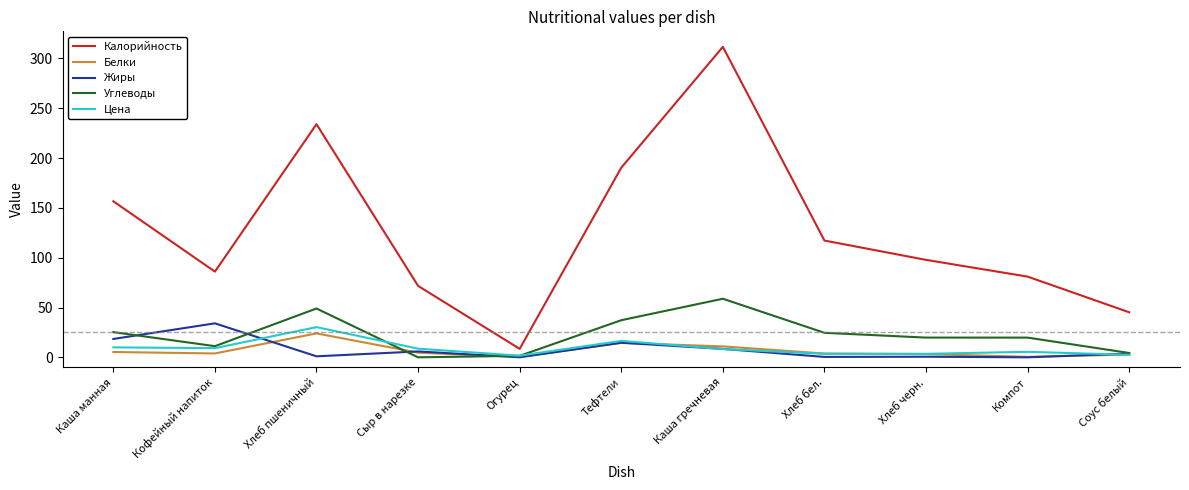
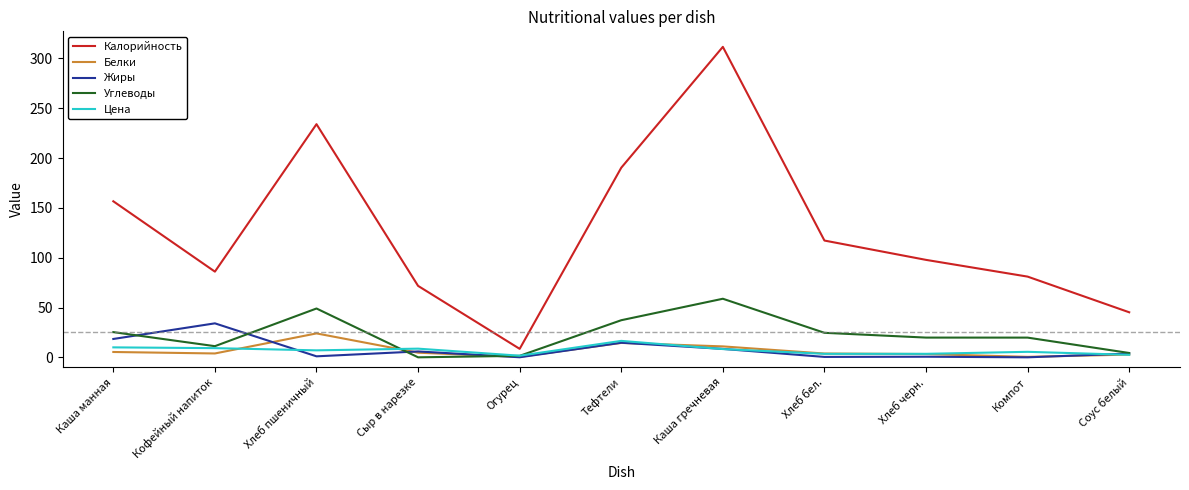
  {
    "Калорийность": {
      "Каша манная": 160,
      "Кофейный напиток": 90,
      "Хлеб пшеничный": 230,
      "Сыр в нарезке": 70,
      "Огурец": 10,
      "Тефтели": 190,
      "Каша гречневая": 310,
      "Хлеб бел.": 120,
      "Хлеб черн.": 100,
      "Компот": 80,
      "Соус белый": 50
    },
    "Белки": {
      "Каша манная": 10,
      "Кофейный напиток": 0,
      "Хлеб пшеничный": 20
    },
    "Жиры": {
      "Каша манная": 20,
      "Кофейный напиток": 30,
      "Хлеб пшеничный": 0,
      "Хлеб бел.": 0,
      "Хлеб черн.": 0
    },
    "Углеводы": {
      "Каша манная": 30,
      "Хлеб пшеничный": 50,
      "Сыр в нарезке": 0,
      "Тефтели": 40,
      "Каша гречневая": 60,
      "Хлеб бел.": 20,
      "Хлеб черн.": 20,
      "Компот": 20
    },
    "Цена": {
      "Каша манная": 10,
-     "Хлеб пшеничный": 30,
+     "Хлеб пшеничный": 10,
      "Сыр в нарезке": 10,
      "Компот": 10
    }
  }
